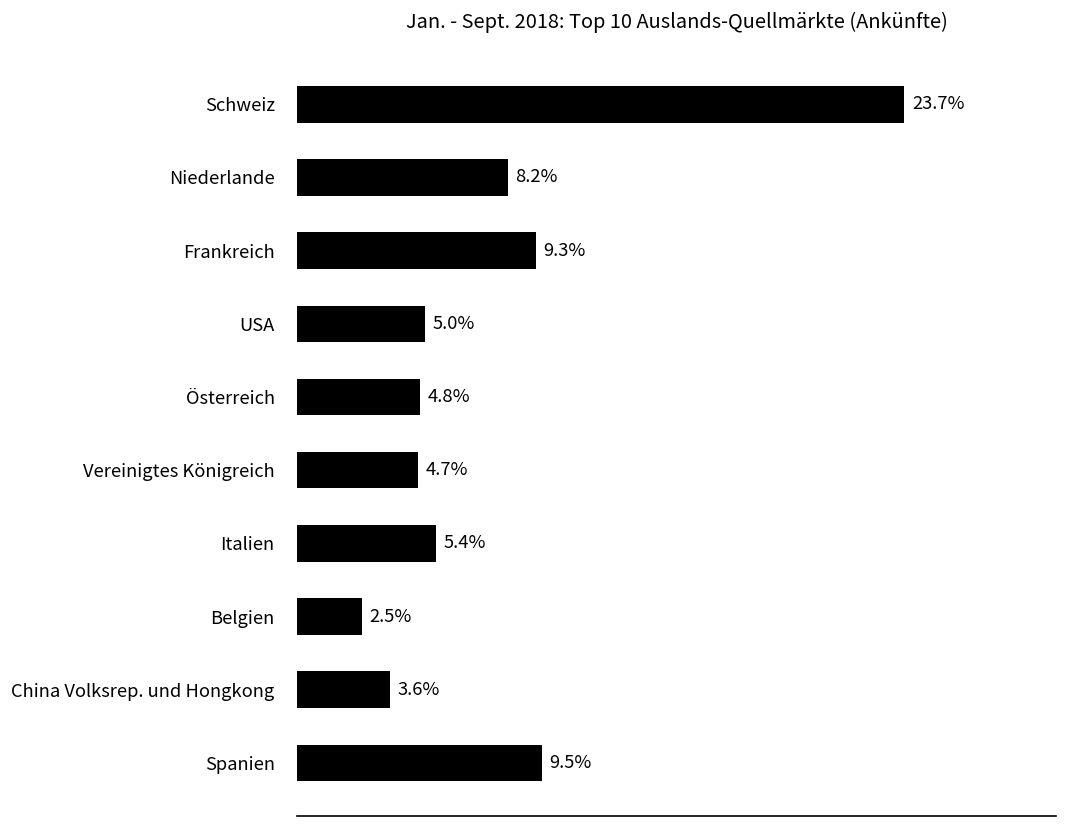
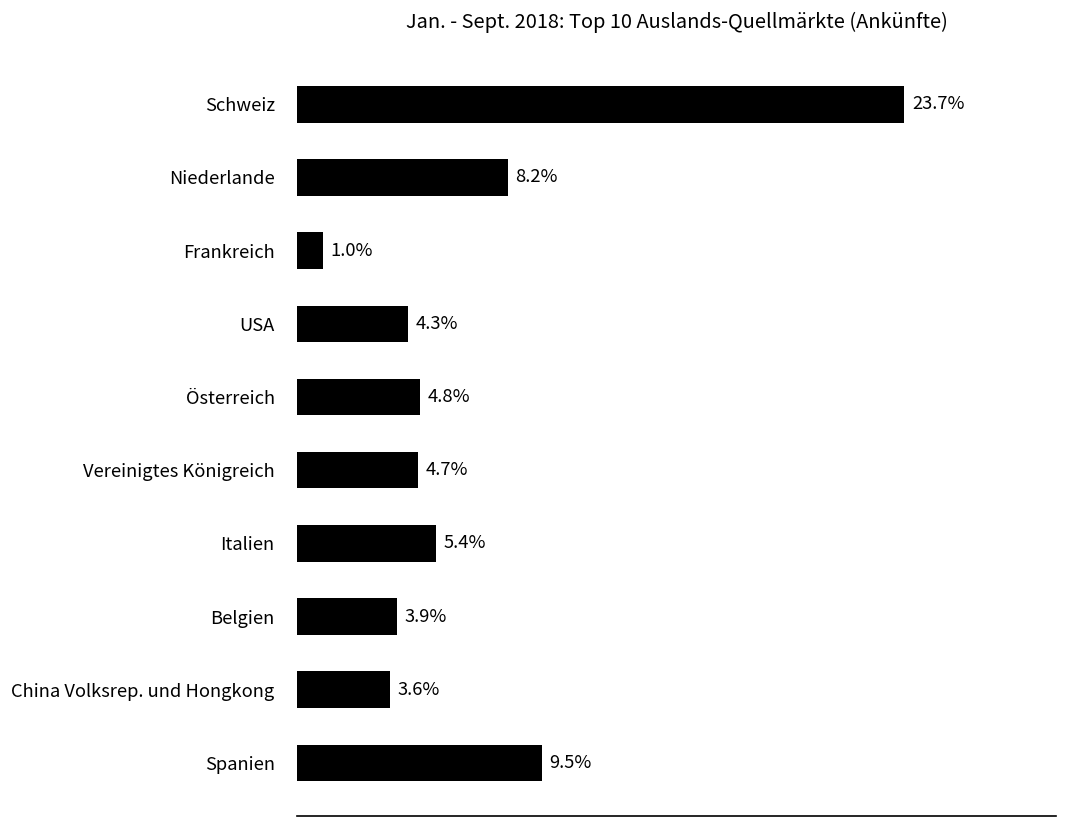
  {
    "Schweiz": "23.7%",
    "Niederlande": "8.2%",
-   "Frankreich": "9.3%",
-   "USA": "5.0%",
+   "Frankreich": "1.0%",
+   "USA": "4.3%",
    "Österreich": "4.8%",
    "Vereinigtes Königreich": "4.7%",
    "Italien": "5.4%",
-   "Belgien": "2.5%",
+   "Belgien": "3.9%",
    "China Volksrep. und Hongkong": "3.6%",
    "Spanien": "9.5%"
  }
